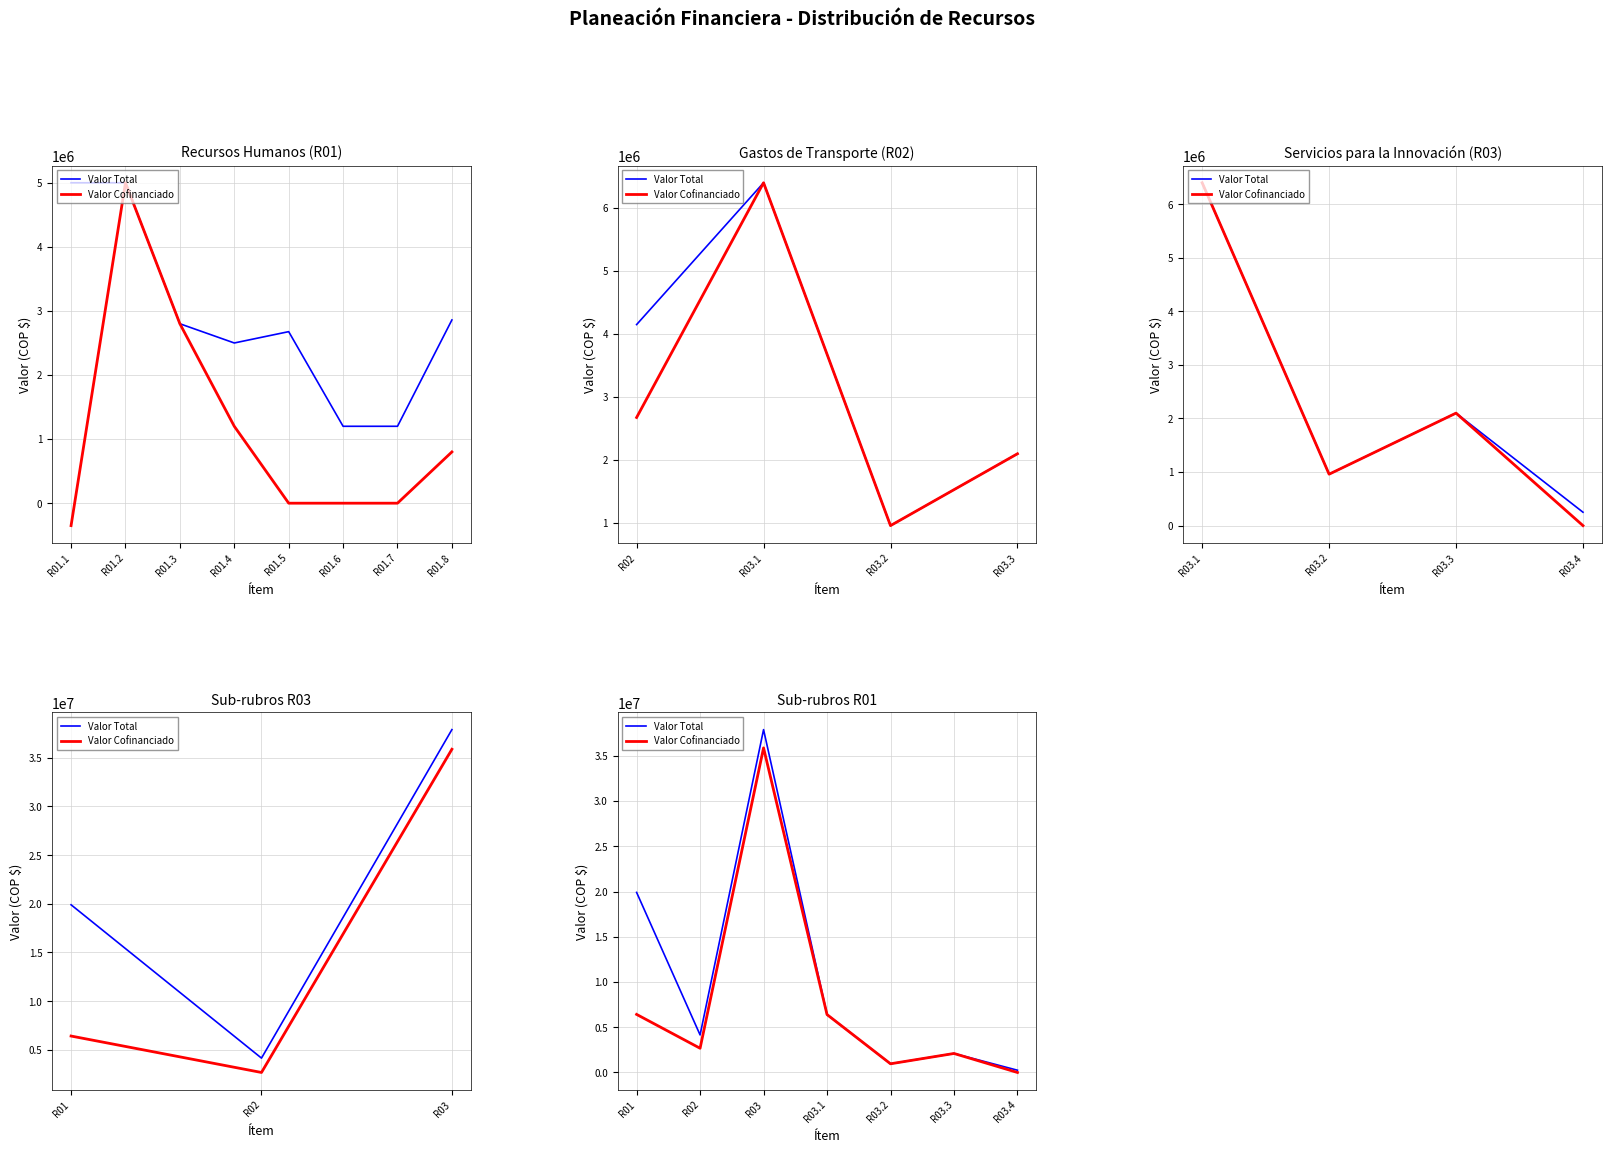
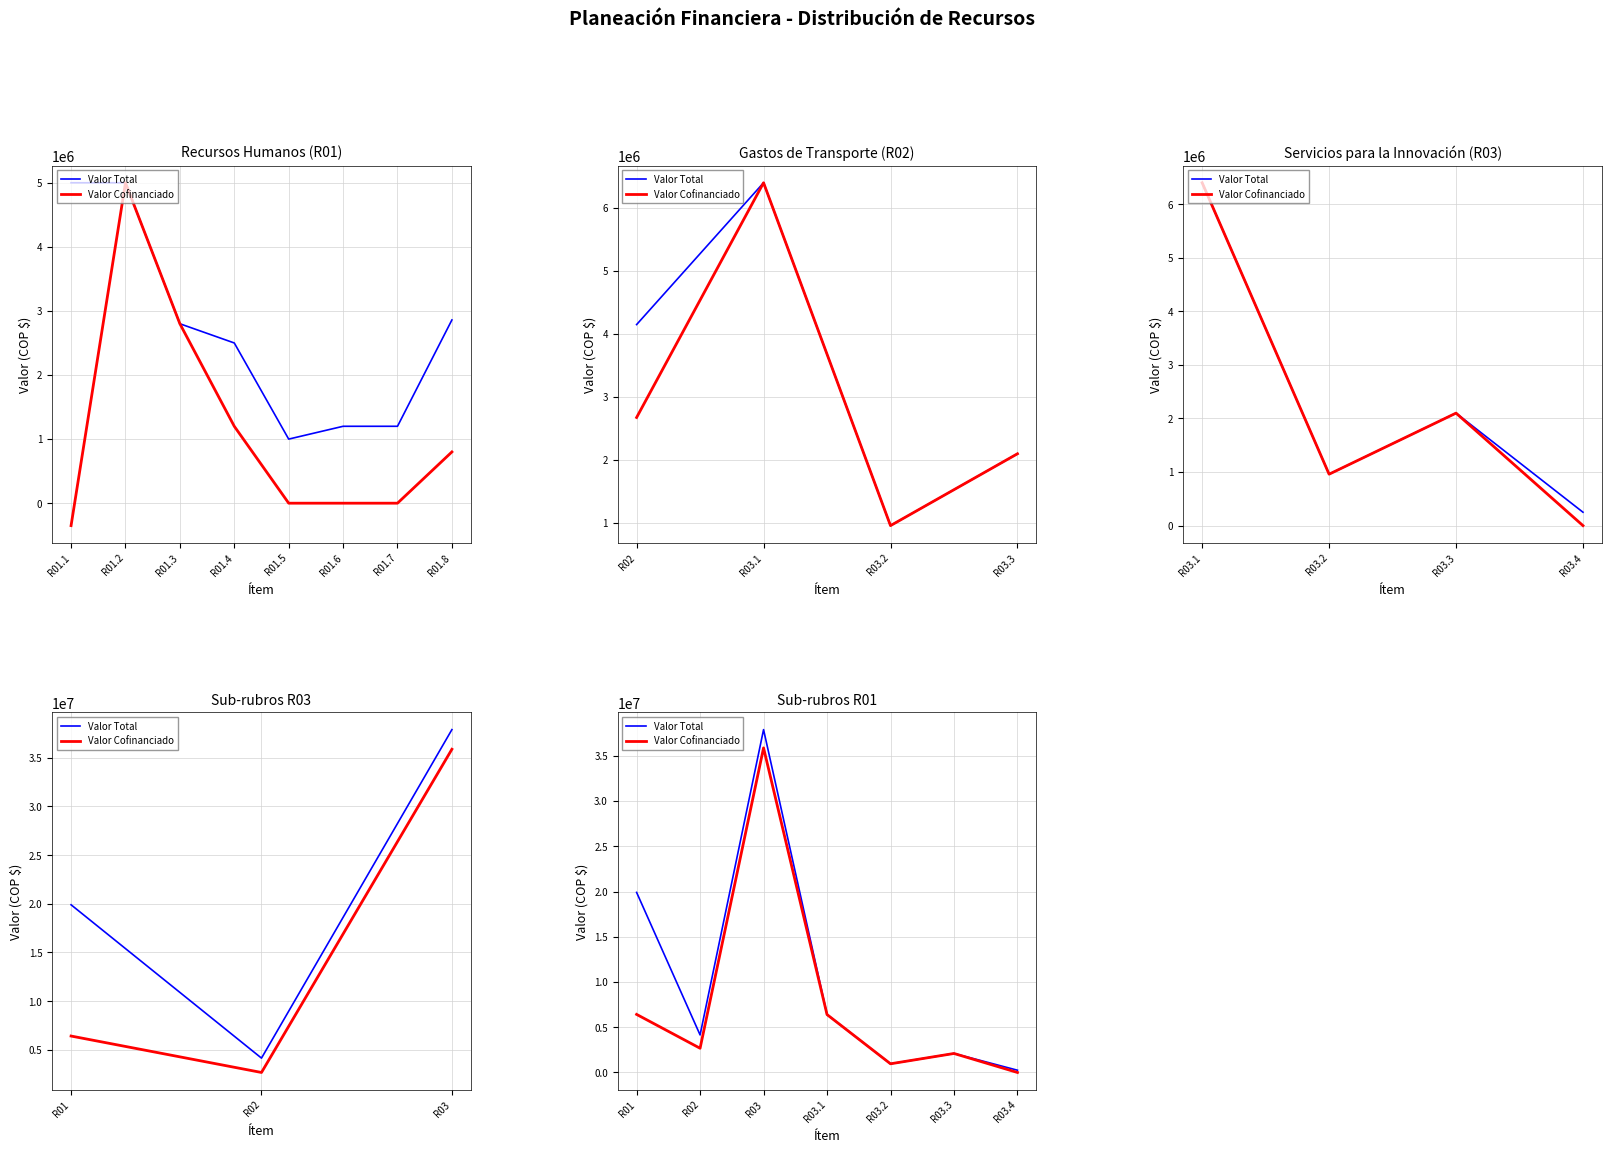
  {
    "Recursos Humanos (R01)": {
      "Valor Total": {
        "R01.4": 2500000,
-       "R01.5": 2700000,
+       "R01.5": 1000000,
        "R01.6": 1200000,
        "R01.7": 1200000,
        "R01.8": 2900000
      },
      "Valor Cofinanciado": {
        "R01.1": -400000,
        "R01.4": 1200000,
        "R01.5": 0,
        "R01.6": 0,
        "R01.7": 0,
        "R01.8": 800000
      }
    },
    "Gastos de Transporte (R02)": {
      "Valor Total": {
        "R02": 4200000
      },
      "Valor Cofinanciado": {
        "R02": 2700000
      }
    },
    "Servicios para la Innovación (R03)": {
      "Valor Total": {
        "R03.4": 300000
      },
      "Valor Cofinanciado": {
        "R03.4": 0
      }
    },
    "Sub-rubros R03": {
      "Valor Total": {
        "R01": 20000000,
        "R02": 4000000,
        "R03": 38000000
      },
      "Valor Cofinanciado": {
        "R01": 6000000,
        "R02": 3000000,
        "R03": 36000000
      }
    },
    "Sub-rubros R01": {
      "Valor Total": {
        "R01": 20000000,
        "R02": 4000000,
        "R03": 38000000
      },
      "Valor Cofinanciado": {
        "R01": 6000000,
        "R02": 3000000,
        "R03": 36000000
      }
    }
  }
